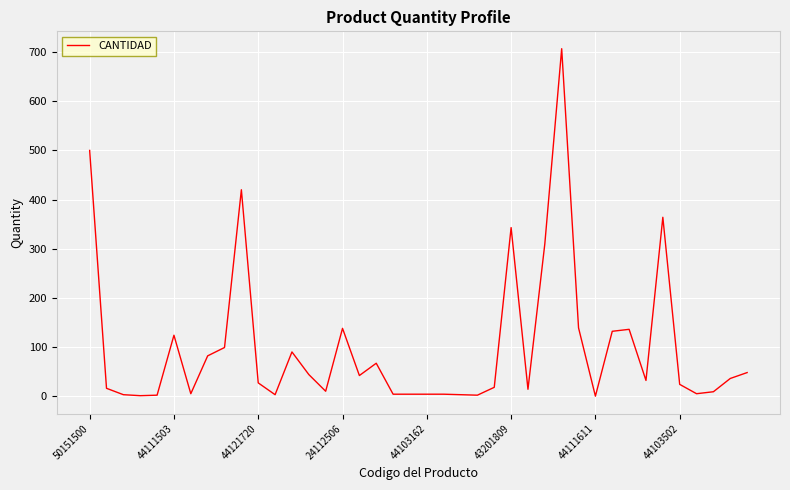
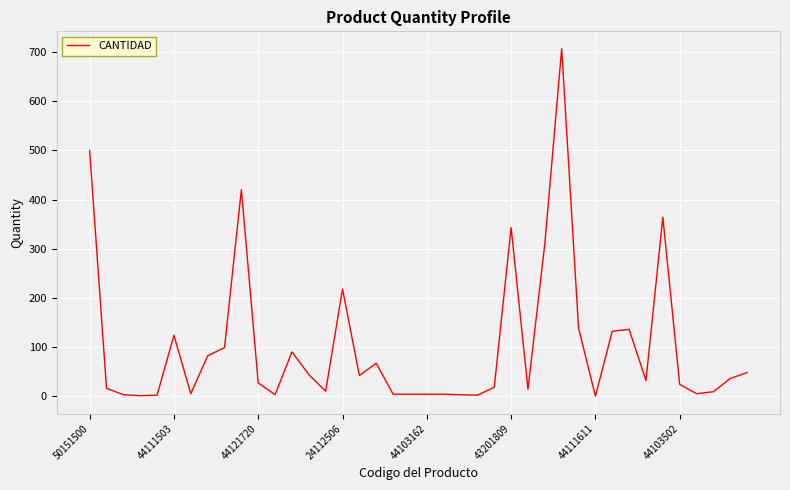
  {
    "50151500": 500,
    "44111503": 120,
    "44121720": 30,
-   "24112506": 140,
+   "24112506": 220,
    "44103162": 0,
    "43201809": 340,
    "44111611": 0,
    "44103502": 20
  }
